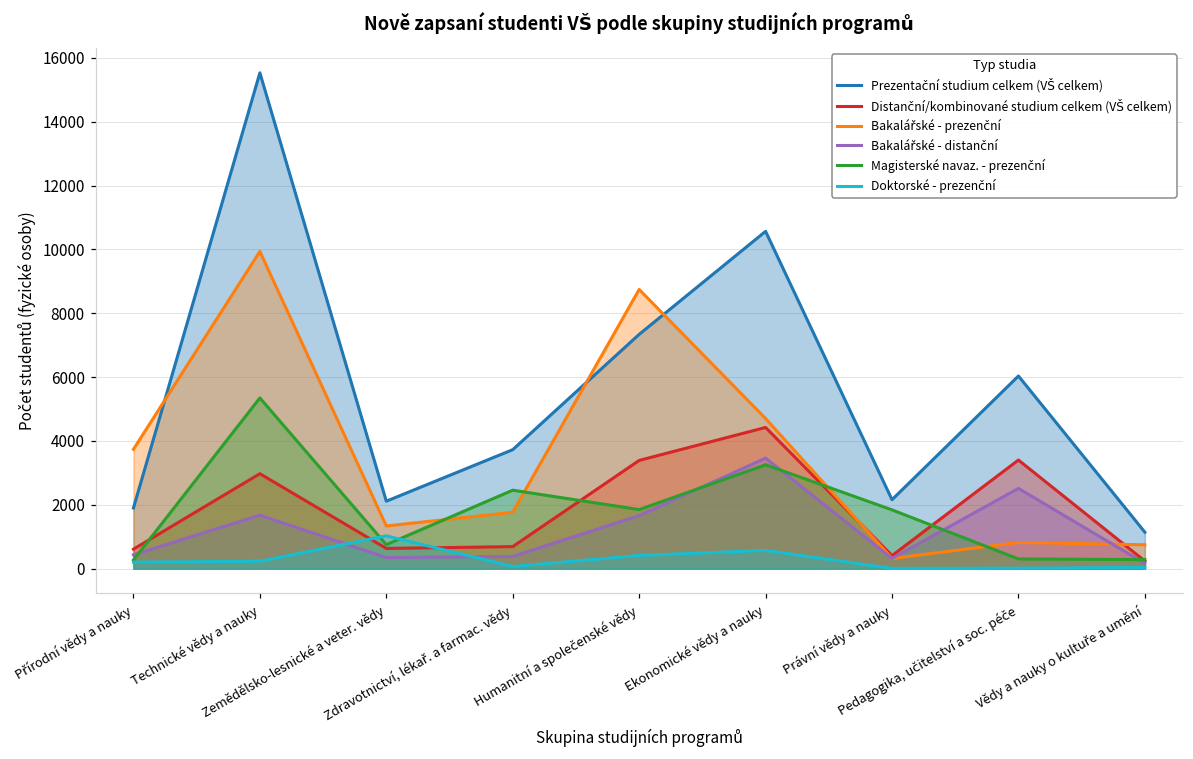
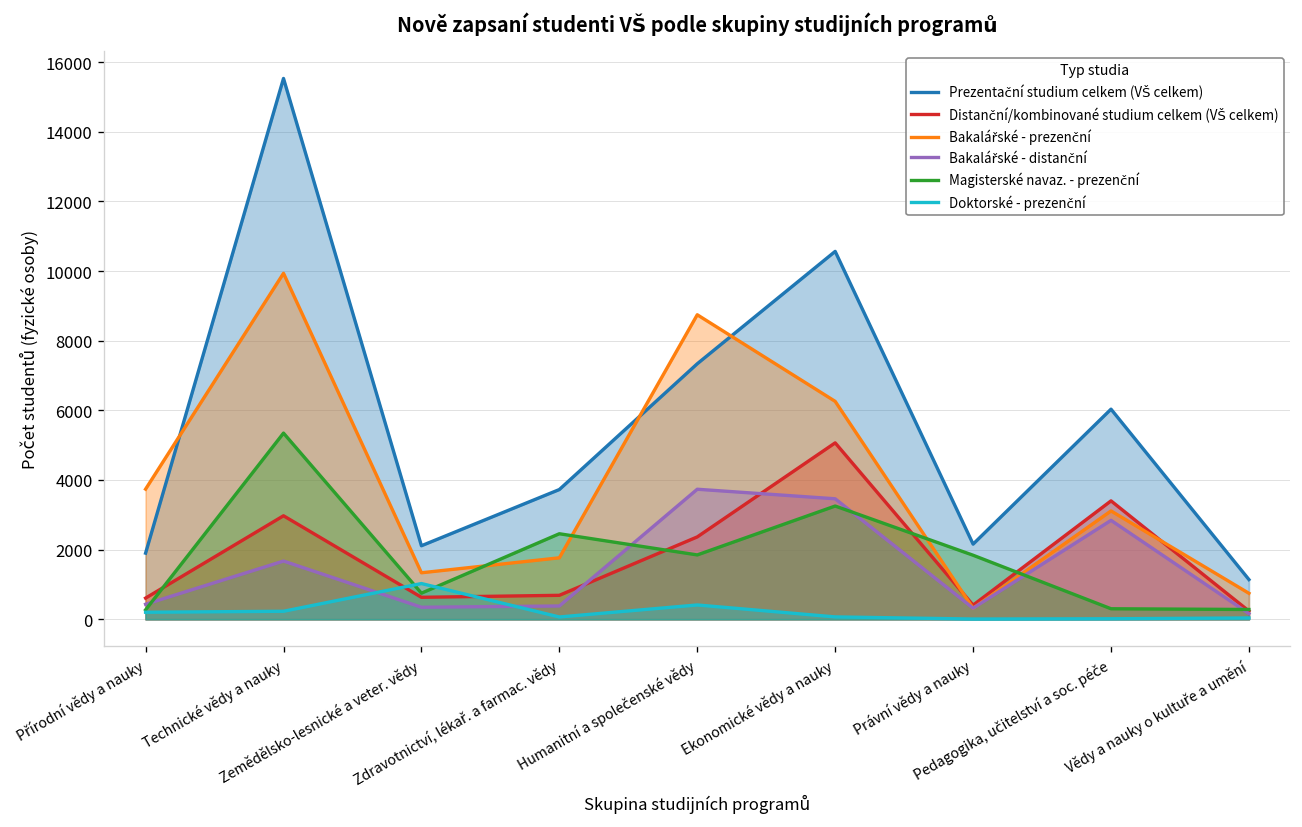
  {
    "Prezentační studium celkem (VŠ celkem)": {
      "Přírodní vědy a nauky": 1900,
      "Technické vědy a nauky": 15500,
      "Zemědělsko-lesnické a veter. vědy": 2100,
      "Zdravotnictví, lékař. a farmac. vědy": 3700,
      "Humanitní a společenské vědy": 7300,
      "Ekonomické vědy a nauky": 10600,
      "Právní vědy a nauky": 2200,
      "Pedagogika, učitelství a soc. péče": 6000,
      "Vědy a nauky o kultuře a umění": 1100
    },
    "Distanční/kombinované studium celkem (VŠ celkem)": {
      "Přírodní vědy a nauky": 600,
      "Technické vědy a nauky": 3000,
      "Zemědělsko-lesnické a veter. vědy": 600,
      "Zdravotnictví, lékař. a farmac. vědy": 700,
-     "Humanitní a společenské vědy": 3400,
-     "Ekonomické vědy a nauky": 4400,
+     "Humanitní a společenské vědy": 2400,
+     "Ekonomické vědy a nauky": 5100,
      "Právní vědy a nauky": 400,
      "Pedagogika, učitelství a soc. péče": 3400
    },
    "Bakalářské - prezenční": {
      "Přírodní vědy a nauky": 3700,
      "Technické vědy a nauky": 9900,
      "Zemědělsko-lesnické a veter. vědy": 1300,
      "Zdravotnictví, lékař. a farmac. vědy": 1800,
      "Humanitní a společenské vědy": 8700,
-     "Ekonomické vědy a nauky": 4700,
-     "Pedagogika, učitelství a soc. péče": 800,
+     "Ekonomické vědy a nauky": 6300,
+     "Pedagogika, učitelství a soc. péče": 3100,
      "Vědy a nauky o kultuře a umění": 700
    },
    "Bakalářské - distanční": {
      "Přírodní vědy a nauky": 400,
      "Technické vědy a nauky": 1700,
      "Zemědělsko-lesnické a veter. vědy": 300,
      "Zdravotnictví, lékař. a farmac. vědy": 400,
-     "Humanitní a společenské vědy": 1700,
+     "Humanitní a společenské vědy": 3700,
      "Ekonomické vědy a nauky": 3500,
-     "Pedagogika, učitelství a soc. péče": 2500
+     "Pedagogika, učitelství a soc. péče": 2800
    },
    "Magisterské navaz. - prezenční": {
      "Technické vědy a nauky": 5300,
      "Zemědělsko-lesnické a veter. vědy": 700,
      "Zdravotnictví, lékař. a farmac. vědy": 2500,
      "Humanitní a společenské vědy": 1800,
      "Ekonomické vědy a nauky": 3300,
      "Právní vědy a nauky": 1800,
      "Pedagogika, učitelství a soc. péče": 300
    },
    "Doktorské - prezenční": {
      "Technické vědy a nauky": 200,
      "Zemědělsko-lesnické a veter. vědy": 1000,
      "Zdravotnictví, lékař. a farmac. vědy": 100,
      "Humanitní a společenské vědy": 400,
-     "Ekonomické vědy a nauky": 600,
+     "Ekonomické vědy a nauky": 100,
      "Právní vědy a nauky": 0,
      "Pedagogika, učitelství a soc. péče": 0,
      "Vědy a nauky o kultuře a umění": 0
    }
  }
